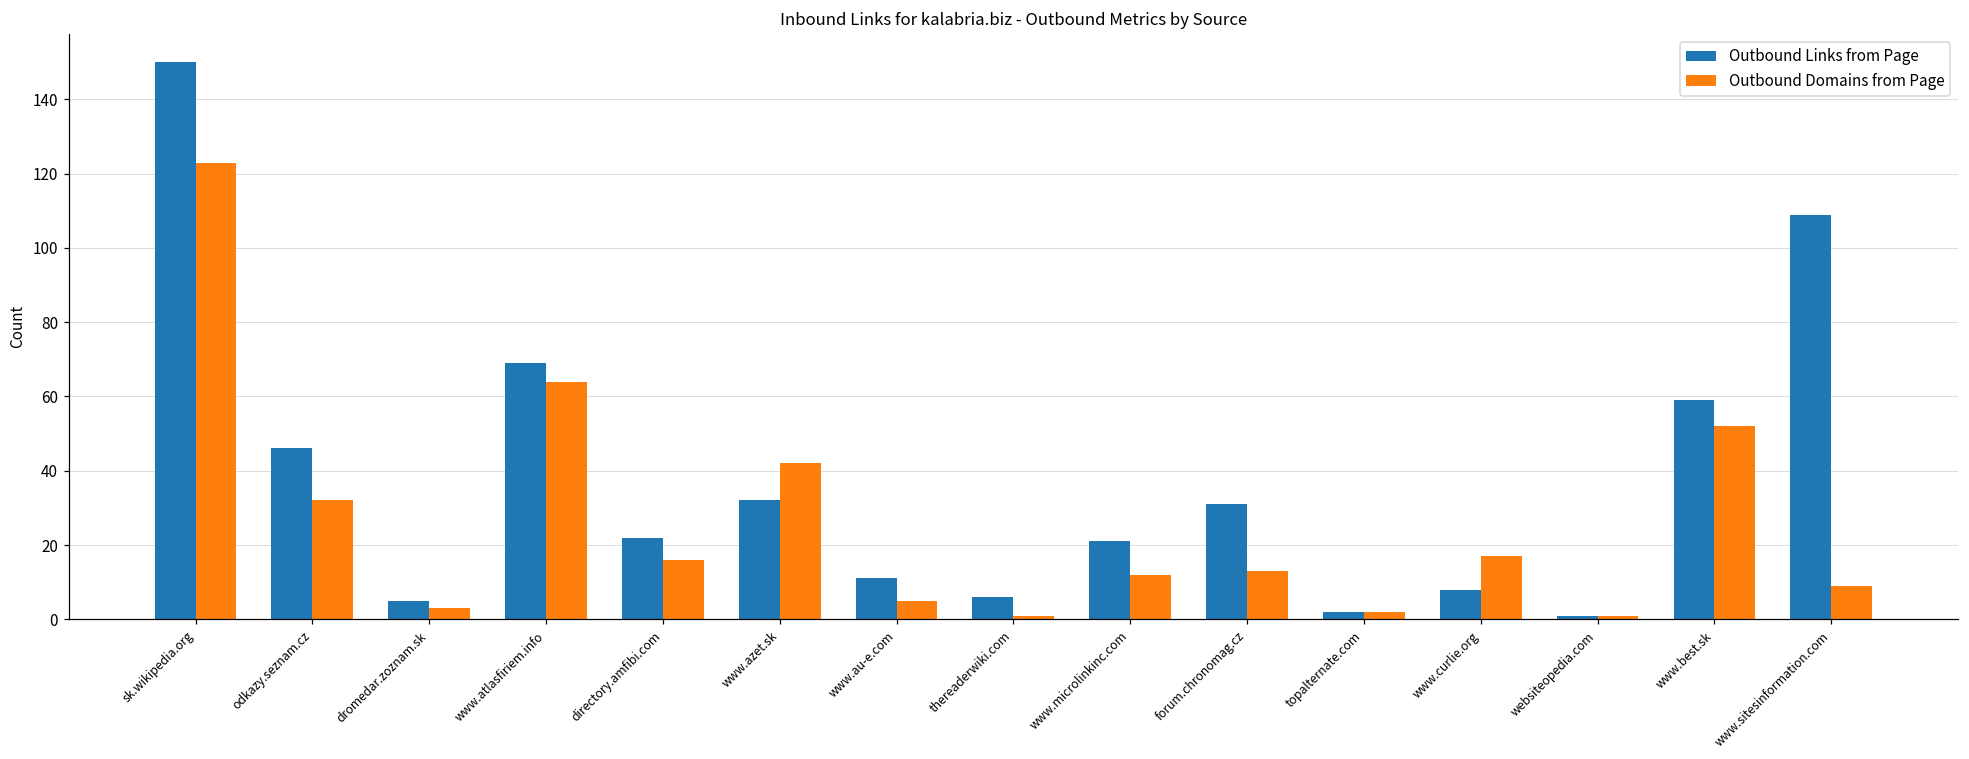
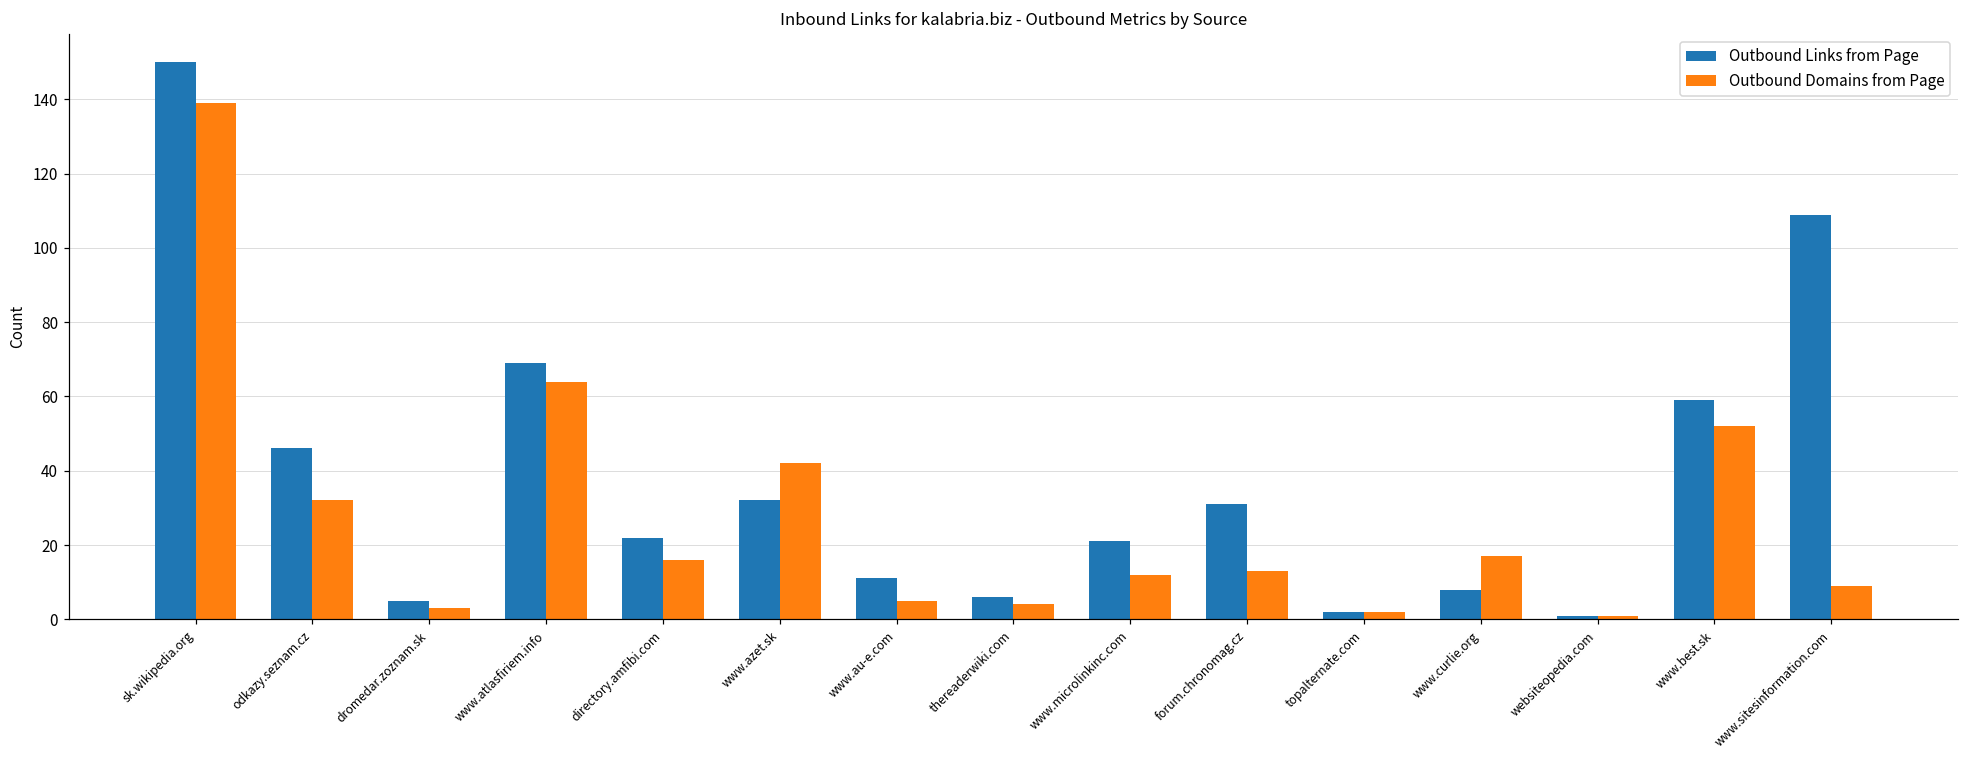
  {
    "Outbound Links from Page": {
      "sk.wikipedia.org": 150,
      "odkazy.seznam.cz": 46,
      "dromedar.zoznam.sk": 5,
      "www.atlasfiriem.info": 69,
      "directory.amfibi.com": 22,
      "www.azet.sk": 32,
      "www.au-e.com": 11,
      "thereaderwiki.com": 6,
      "www.microlinkinc.com": 21,
      "forum.chronomag.cz": 31,
      "topalternate.com": 2,
      "www.curlie.org": 8,
      "websiteopedia.com": 1,
      "www.best.sk": 59,
      "www.sitesinformation.com": 109
    },
    "Outbound Domains from Page": {
-     "sk.wikipedia.org": 123,
+     "sk.wikipedia.org": 139,
      "odkazy.seznam.cz": 32,
      "dromedar.zoznam.sk": 3,
      "www.atlasfiriem.info": 64,
      "directory.amfibi.com": 16,
      "www.azet.sk": 42,
      "www.au-e.com": 5,
-     "thereaderwiki.com": 1,
+     "thereaderwiki.com": 4,
      "www.microlinkinc.com": 12,
      "forum.chronomag.cz": 13,
      "topalternate.com": 2,
      "www.curlie.org": 17,
      "websiteopedia.com": 1,
      "www.best.sk": 52,
      "www.sitesinformation.com": 9
    }
  }
